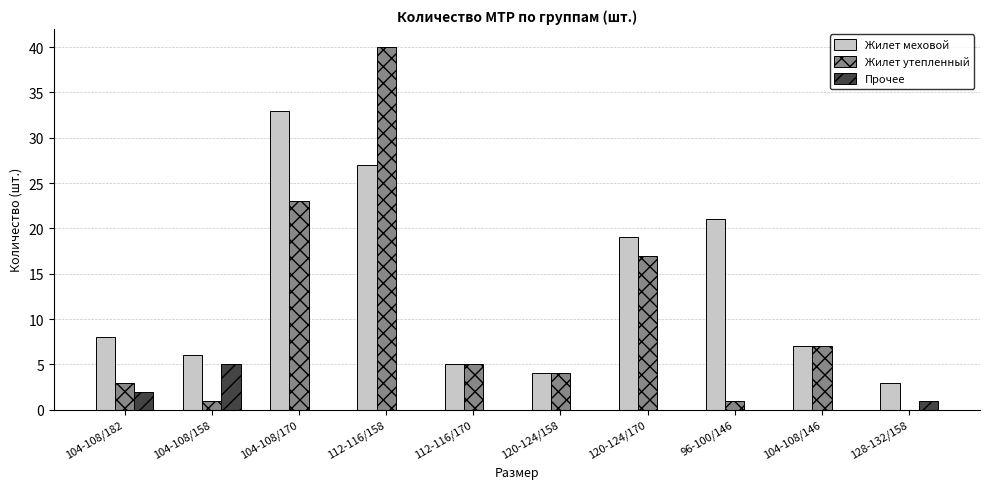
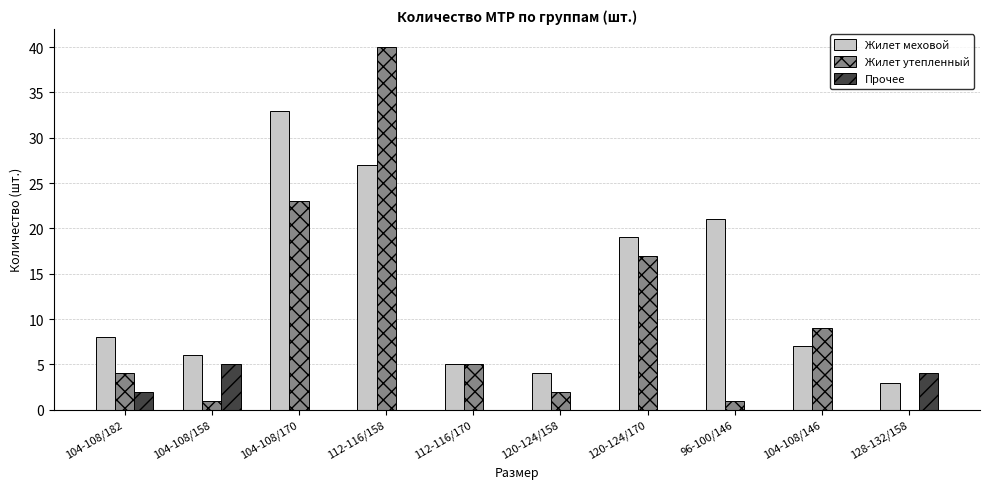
  {
    "Жилет меховой": {
      "104-108/182": 8,
      "104-108/158": 6,
      "104-108/170": 33,
      "112-116/158": 27,
      "112-116/170": 5,
      "120-124/158": 4,
      "120-124/170": 19,
      "96-100/146": 21,
      "104-108/146": 7,
      "128-132/158": 3
    },
    "Жилет утепленный": {
-     "104-108/182": 3,
+     "104-108/182": 4,
      "104-108/158": 1,
      "104-108/170": 23,
      "112-116/158": 40,
      "112-116/170": 5,
-     "120-124/158": 4,
+     "120-124/158": 2,
      "120-124/170": 17,
      "96-100/146": 1,
-     "104-108/146": 7,
+     "104-108/146": 9,
      "128-132/158": 0
    },
    "Прочее": {
      "104-108/182": 2,
      "104-108/158": 5,
      "104-108/170": 0,
      "112-116/158": 0,
      "112-116/170": 0,
      "120-124/158": 0,
      "120-124/170": 0,
      "96-100/146": 0,
      "104-108/146": 0,
-     "128-132/158": 1
+     "128-132/158": 4
    }
  }
